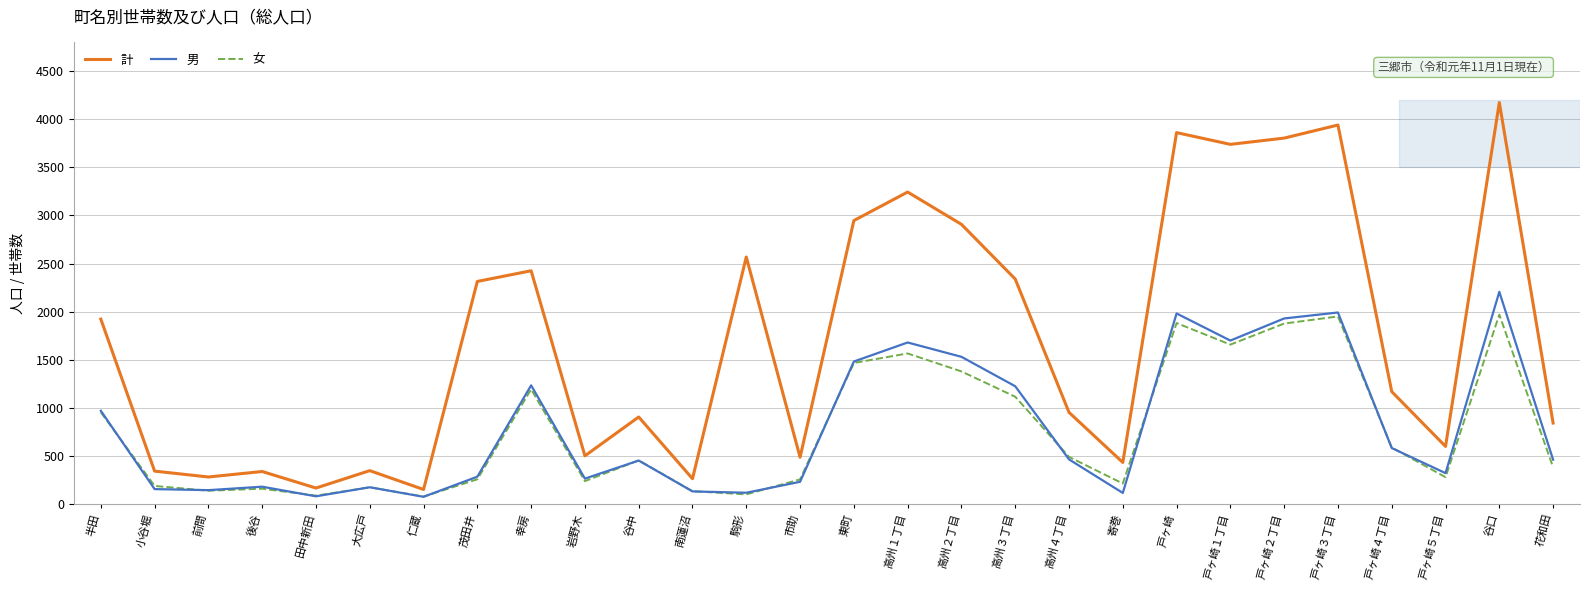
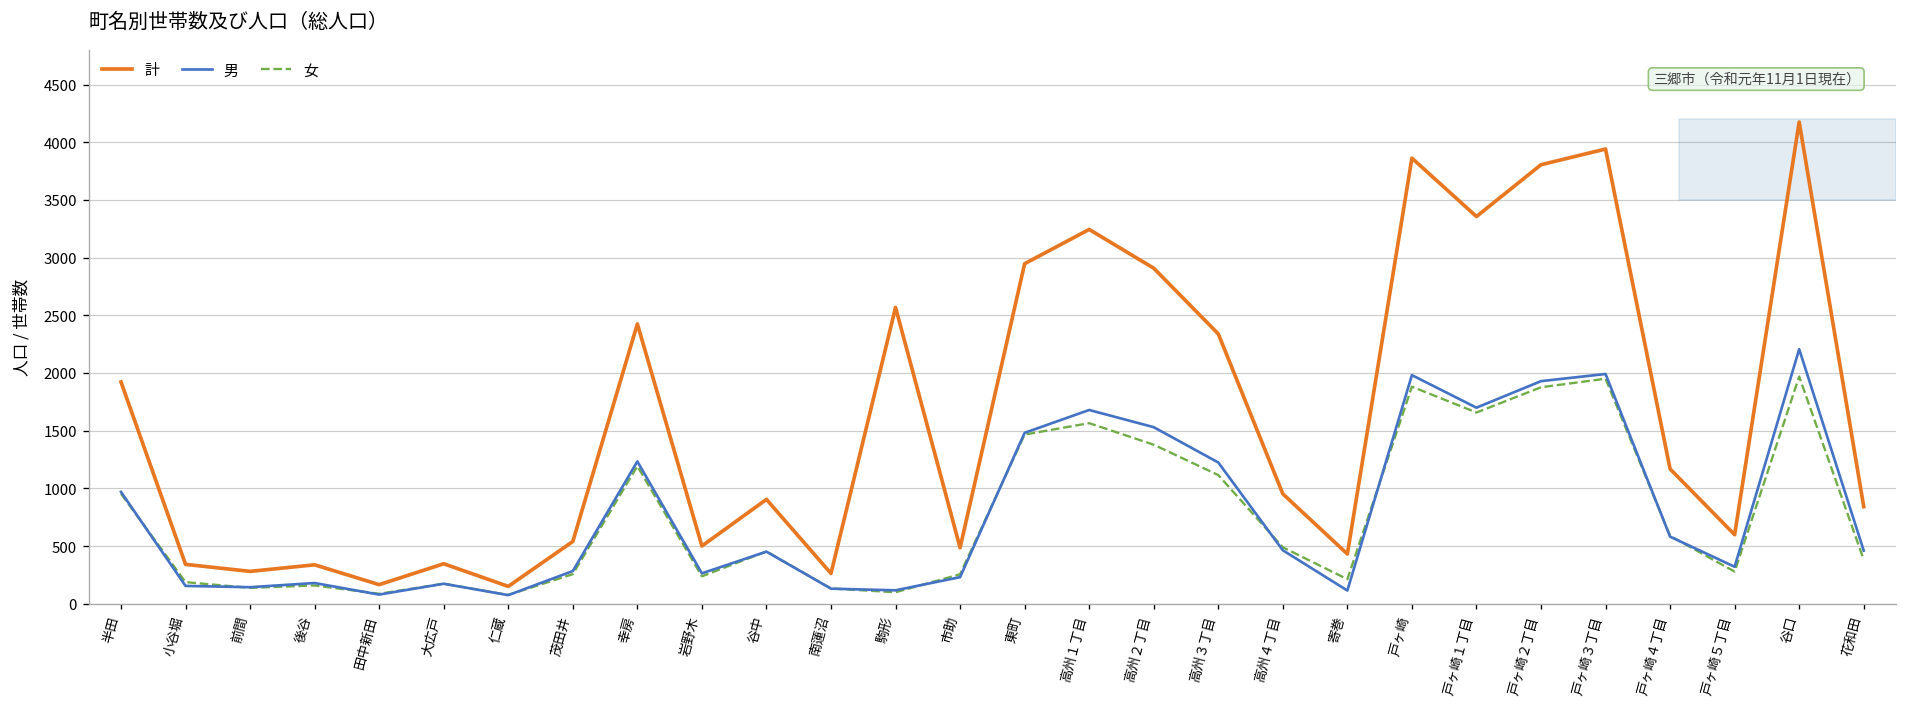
  {
    "計": {
      "半田": 1900,
      "小谷堀": 300,
      "前間": 300,
      "後谷": 300,
      "田中新田": 200,
      "大広戸": 300,
      "仁蔵": 200,
-     "茂田井": 2300,
+     "茂田井": 500,
      "幸房": 2400,
      "岩野木": 500,
      "谷中": 900,
      "南蓮沼": 300,
      "駒形": 2600,
      "市助": 500,
      "東町": 2900,
      "高州１丁目": 3200,
      "高州２丁目": 2900,
      "高州３丁目": 2300,
      "高州４丁目": 1000,
      "寄巻": 400,
      "戸ヶ崎": 3900,
-     "戸ヶ崎１丁目": 3700,
+     "戸ヶ崎１丁目": 3400,
      "戸ヶ崎２丁目": 3800,
      "戸ヶ崎３丁目": 3900,
      "戸ヶ崎４丁目": 1200,
      "戸ヶ崎５丁目": 600,
      "谷口": 4200,
      "花和田": 800
    },
    "男": {
      "小谷堀": 200,
      "茂田井": 300,
      "幸房": 1200,
      "高州１丁目": 1700,
      "高州２丁目": 1500,
      "高州３丁目": 1200,
      "寄巻": 100,
      "戸ヶ崎": 2000,
      "戸ヶ崎１丁目": 1700,
      "戸ヶ崎２丁目": 1900,
      "戸ヶ崎３丁目": 2000,
      "戸ヶ崎５丁目": 300,
      "谷口": 2200,
      "花和田": 500
    },
    "女": {
      "小谷堀": 200,
      "茂田井": 300,
      "幸房": 1200,
      "高州１丁目": 1600,
      "高州２丁目": 1400,
      "高州３丁目": 1100,
      "寄巻": 200,
      "戸ヶ崎": 1900,
      "戸ヶ崎１丁目": 1700,
      "戸ヶ崎２丁目": 1900,
      "戸ヶ崎３丁目": 2000,
      "戸ヶ崎５丁目": 300,
      "谷口": 2000,
      "花和田": 400
    }
  }
